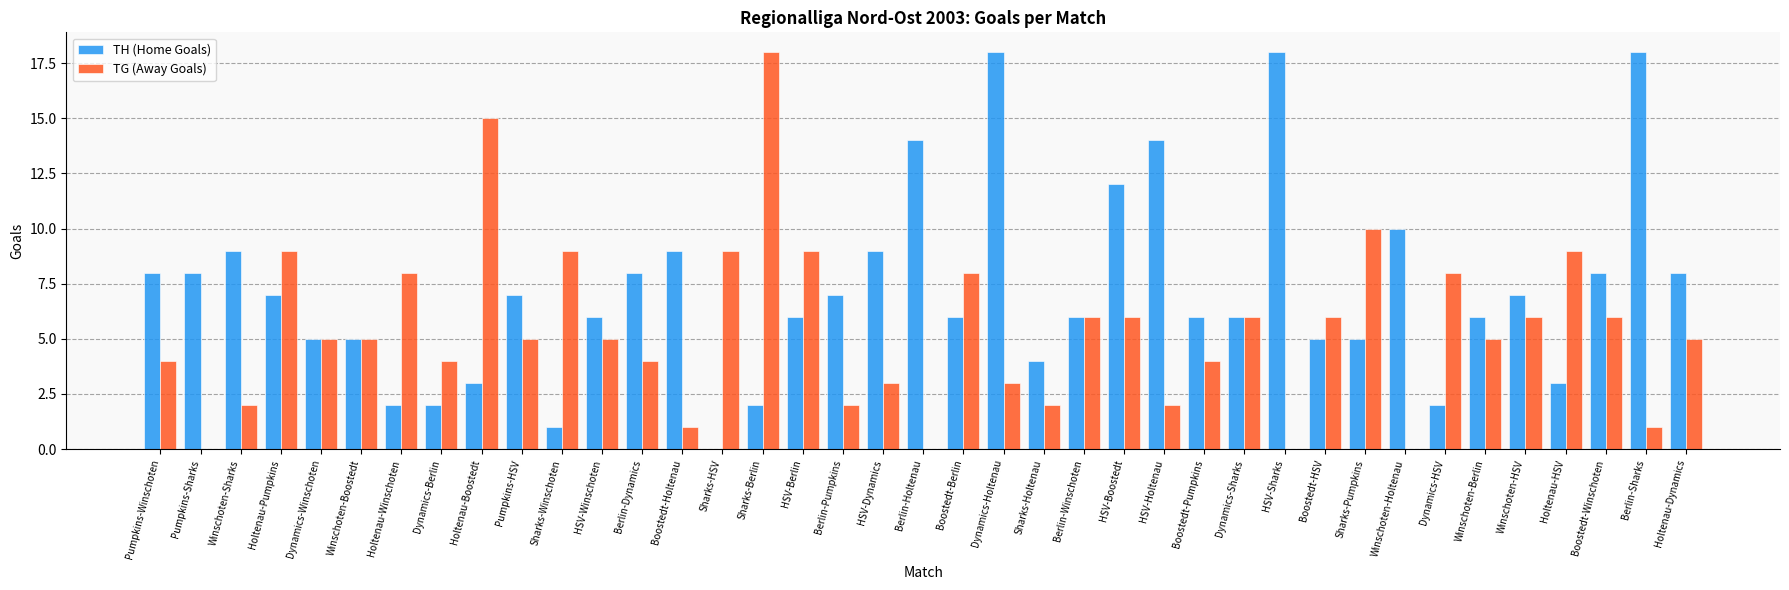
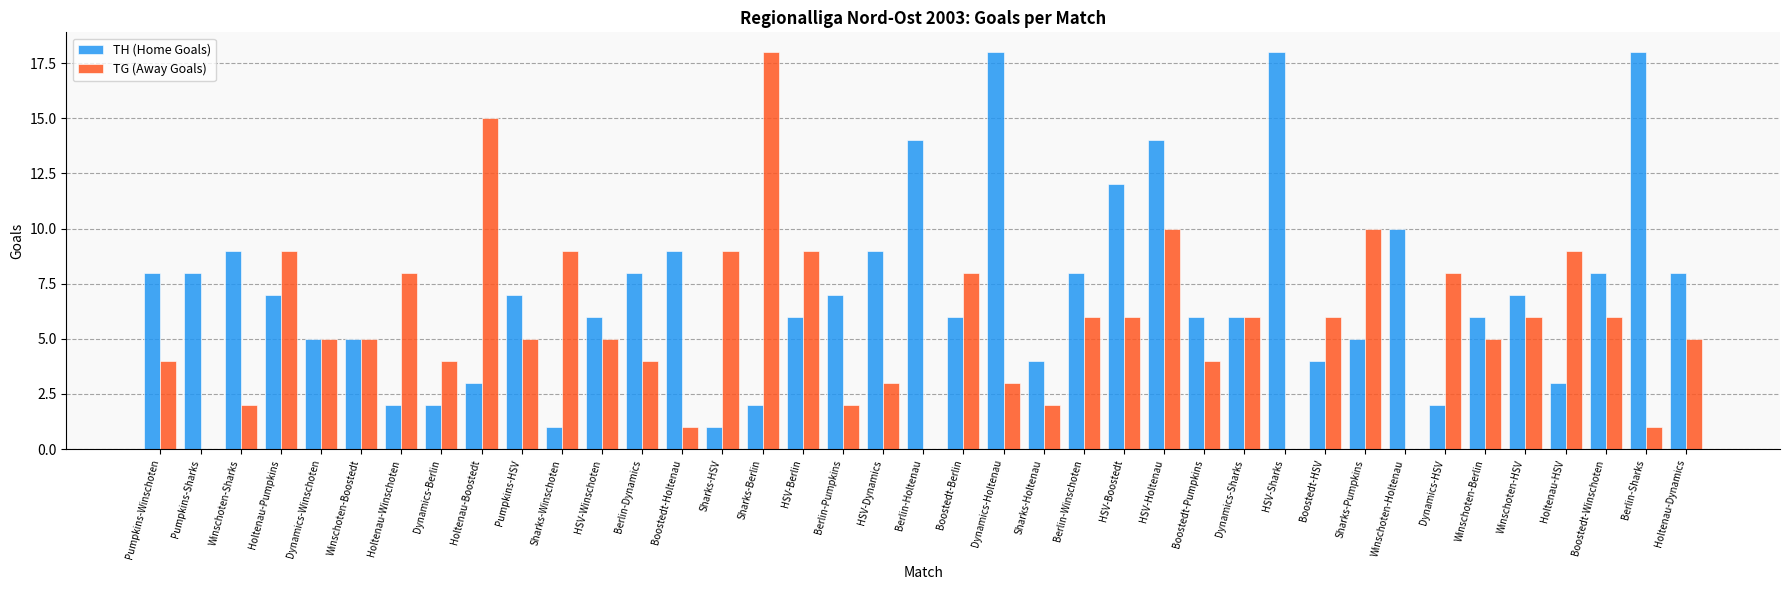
  {
    "TH (Home Goals)": {
      "Pumpkins-Winschoten": 8,
      "Pumpkins-Sharks": 8,
      "Winschoten-Sharks": 9,
      "Holtenau-Pumpkins": 7,
      "Dynamics-Winschoten": 5,
      "Winschoten-Boostedt": 5,
      "Holtenau-Winschoten": 2,
      "Dynamics-Berlin": 2,
      "Holtenau-Boostedt": 3,
      "Pumpkins-HSV": 7,
      "Sharks-Winschoten": 1,
      "HSV-Winschoten": 6,
      "Berlin-Dynamics": 8,
      "Boostedt-Holtenau": 9,
-     "Sharks-HSV": 0,
+     "Sharks-HSV": 1,
      "Sharks-Berlin": 2,
      "HSV-Berlin": 6,
      "Berlin-Pumpkins": 7,
      "HSV-Dynamics": 9,
      "Berlin-Holtenau": 14,
      "Boostedt-Berlin": 6,
      "Dynamics-Holtenau": 18,
      "Sharks-Holtenau": 4,
-     "Berlin-Winschoten": 6,
+     "Berlin-Winschoten": 8,
      "HSV-Boostedt": 12,
      "HSV-Holtenau": 14,
      "Boostedt-Pumpkins": 6,
      "Dynamics-Sharks": 6,
      "HSV-Sharks": 18,
-     "Boostedt-HSV": 5,
+     "Boostedt-HSV": 4,
      "Sharks-Pumpkins": 5,
      "Winschoten-Holtenau": 10,
      "Dynamics-HSV": 2,
      "Winschoten-Berlin": 6,
      "Winschoten-HSV": 7,
      "Holtenau-HSV": 3,
      "Boostedt-Winschoten": 8,
      "Berlin-Sharks": 18,
      "Holtenau-Dynamics": 8
    },
    "TG (Away Goals)": {
      "Pumpkins-Winschoten": 4,
      "Pumpkins-Sharks": 0,
      "Winschoten-Sharks": 2,
      "Holtenau-Pumpkins": 9,
      "Dynamics-Winschoten": 5,
      "Winschoten-Boostedt": 5,
      "Holtenau-Winschoten": 8,
      "Dynamics-Berlin": 4,
      "Holtenau-Boostedt": 15,
      "Pumpkins-HSV": 5,
      "Sharks-Winschoten": 9,
      "HSV-Winschoten": 5,
      "Berlin-Dynamics": 4,
      "Boostedt-Holtenau": 1,
      "Sharks-HSV": 9,
      "Sharks-Berlin": 18,
      "HSV-Berlin": 9,
      "Berlin-Pumpkins": 2,
      "HSV-Dynamics": 3,
      "Berlin-Holtenau": 0,
      "Boostedt-Berlin": 8,
      "Dynamics-Holtenau": 3,
      "Sharks-Holtenau": 2,
      "Berlin-Winschoten": 6,
      "HSV-Boostedt": 6,
-     "HSV-Holtenau": 2,
+     "HSV-Holtenau": 10,
      "Boostedt-Pumpkins": 4,
      "Dynamics-Sharks": 6,
      "HSV-Sharks": 0,
      "Boostedt-HSV": 6,
      "Sharks-Pumpkins": 10,
      "Winschoten-Holtenau": 0,
      "Dynamics-HSV": 8,
      "Winschoten-Berlin": 5,
      "Winschoten-HSV": 6,
      "Holtenau-HSV": 9,
      "Boostedt-Winschoten": 6,
      "Berlin-Sharks": 1,
      "Holtenau-Dynamics": 5
    }
  }
